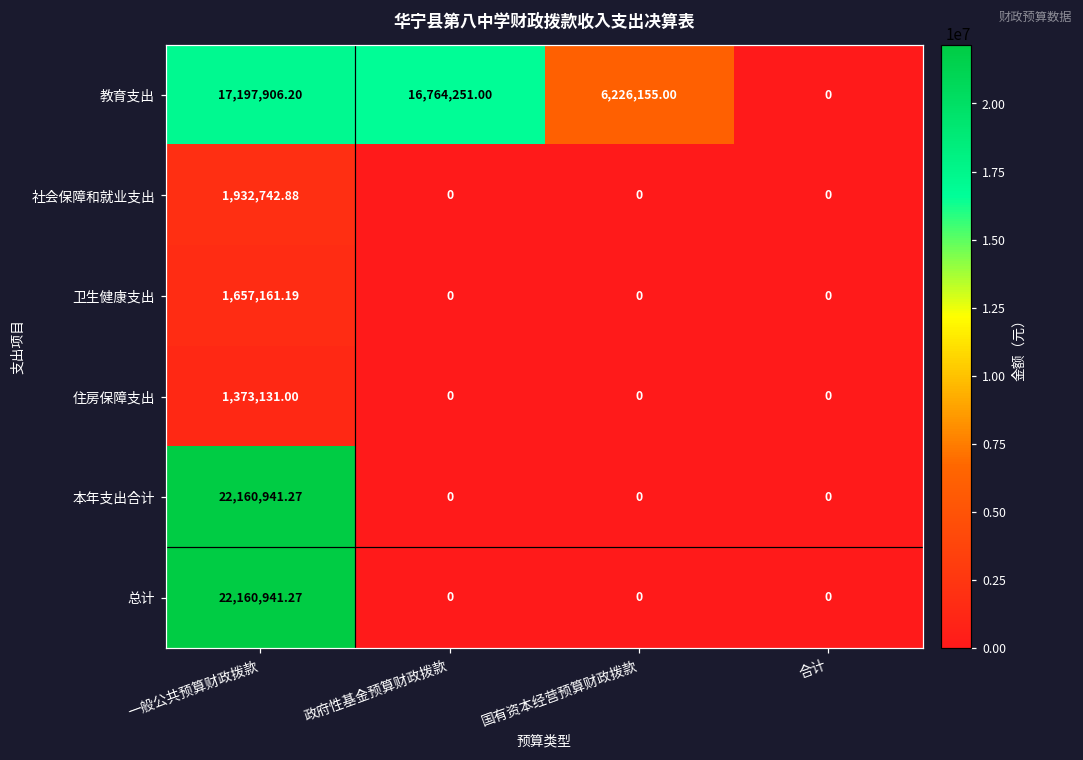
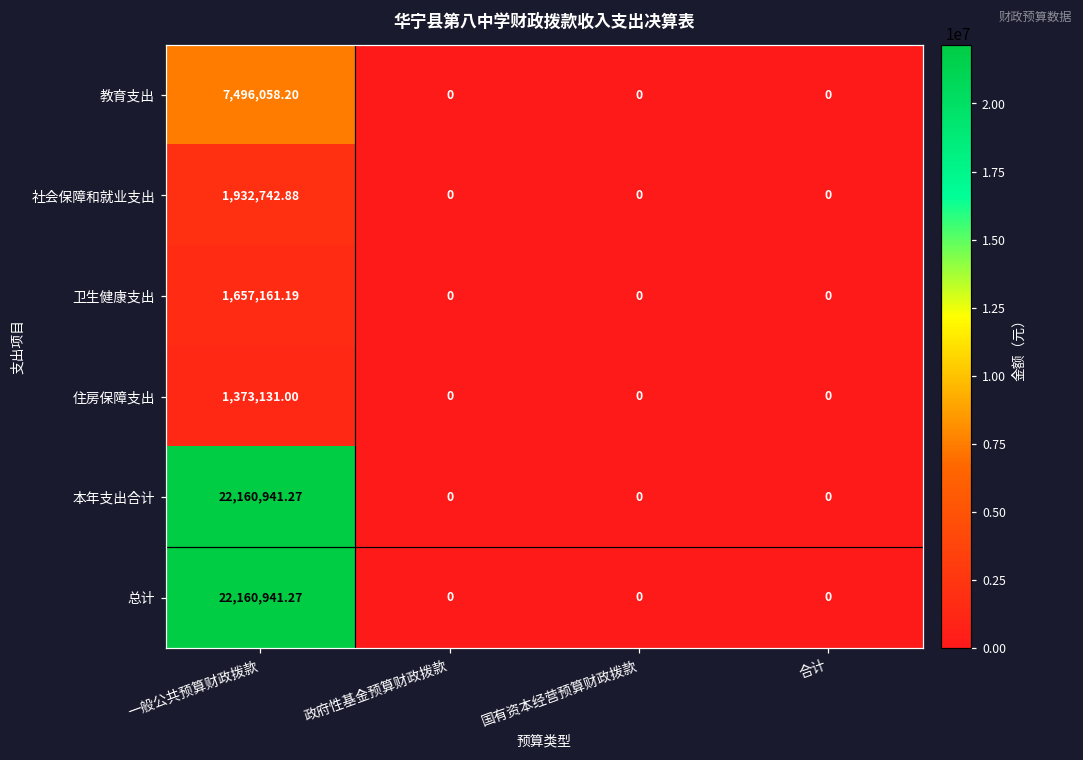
  {
    "教育支出": {
-     "一般公共预算财政拨款": "17,197,906.20",
-     "政府性基金预算财政拨款": "16,764,251.00",
-     "国有资本经营预算财政拨款": "6,226,155.00",
+     "一般公共预算财政拨款": "7,496,058.20",
+     "政府性基金预算财政拨款": "0",
+     "国有资本经营预算财政拨款": "0",
      "合计": "0"
    },
    "社会保障和就业支出": {
      "一般公共预算财政拨款": "1,932,742.88",
      "政府性基金预算财政拨款": "0",
      "国有资本经营预算财政拨款": "0",
      "合计": "0"
    },
    "卫生健康支出": {
      "一般公共预算财政拨款": "1,657,161.19",
      "政府性基金预算财政拨款": "0",
      "国有资本经营预算财政拨款": "0",
      "合计": "0"
    },
    "住房保障支出": {
      "一般公共预算财政拨款": "1,373,131.00",
      "政府性基金预算财政拨款": "0",
      "国有资本经营预算财政拨款": "0",
      "合计": "0"
    },
    "本年支出合计": {
      "一般公共预算财政拨款": "22,160,941.27",
      "政府性基金预算财政拨款": "0",
      "国有资本经营预算财政拨款": "0",
      "合计": "0"
    },
    "总计": {
      "一般公共预算财政拨款": "22,160,941.27",
      "政府性基金预算财政拨款": "0",
      "国有资本经营预算财政拨款": "0",
      "合计": "0"
    }
  }
